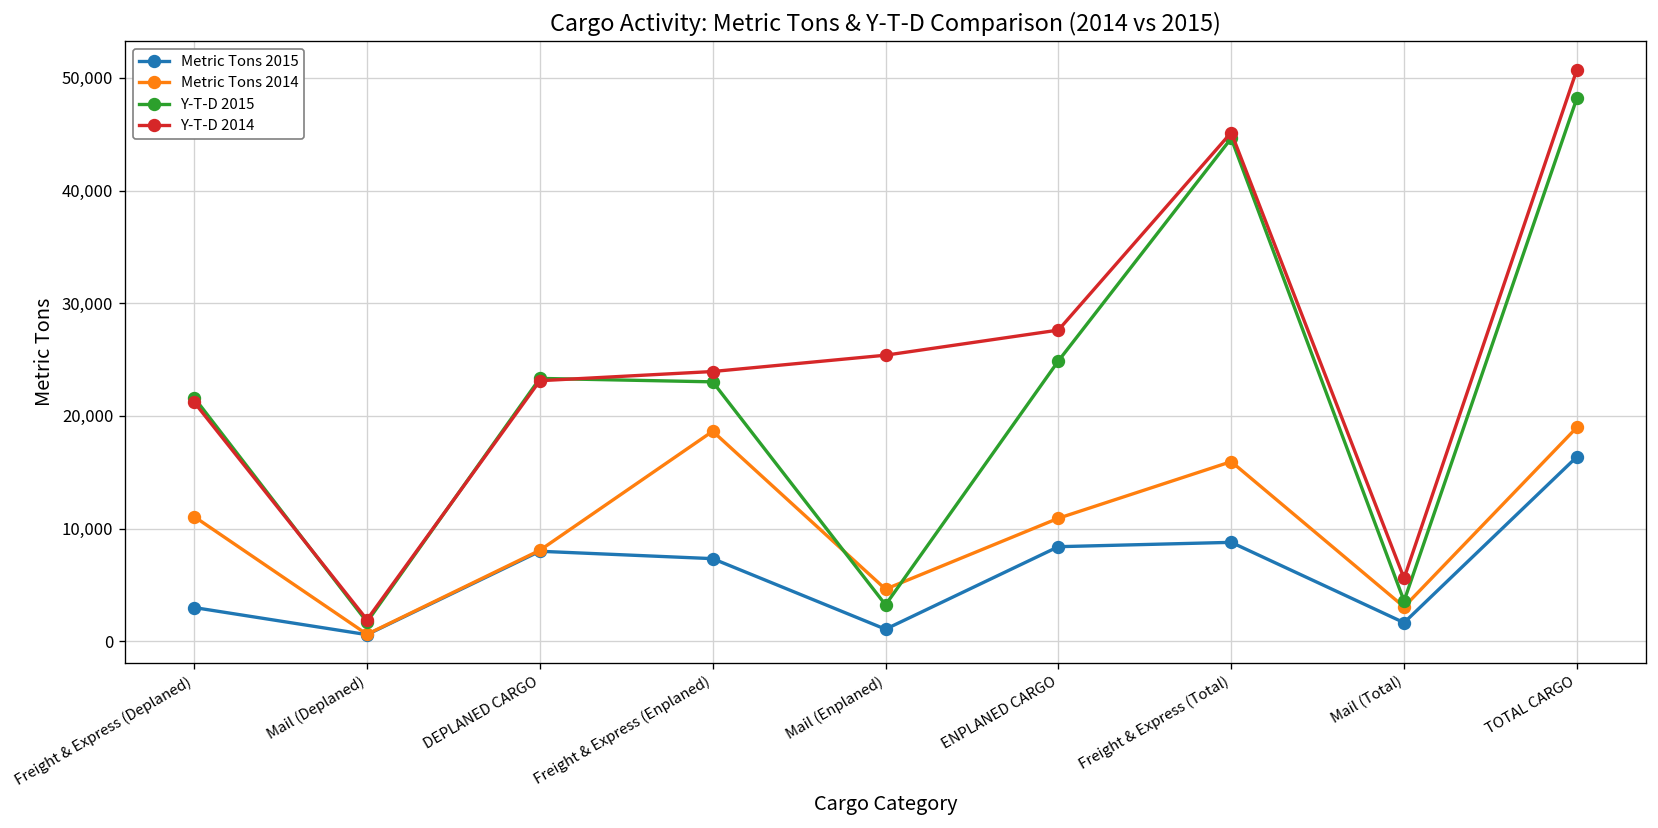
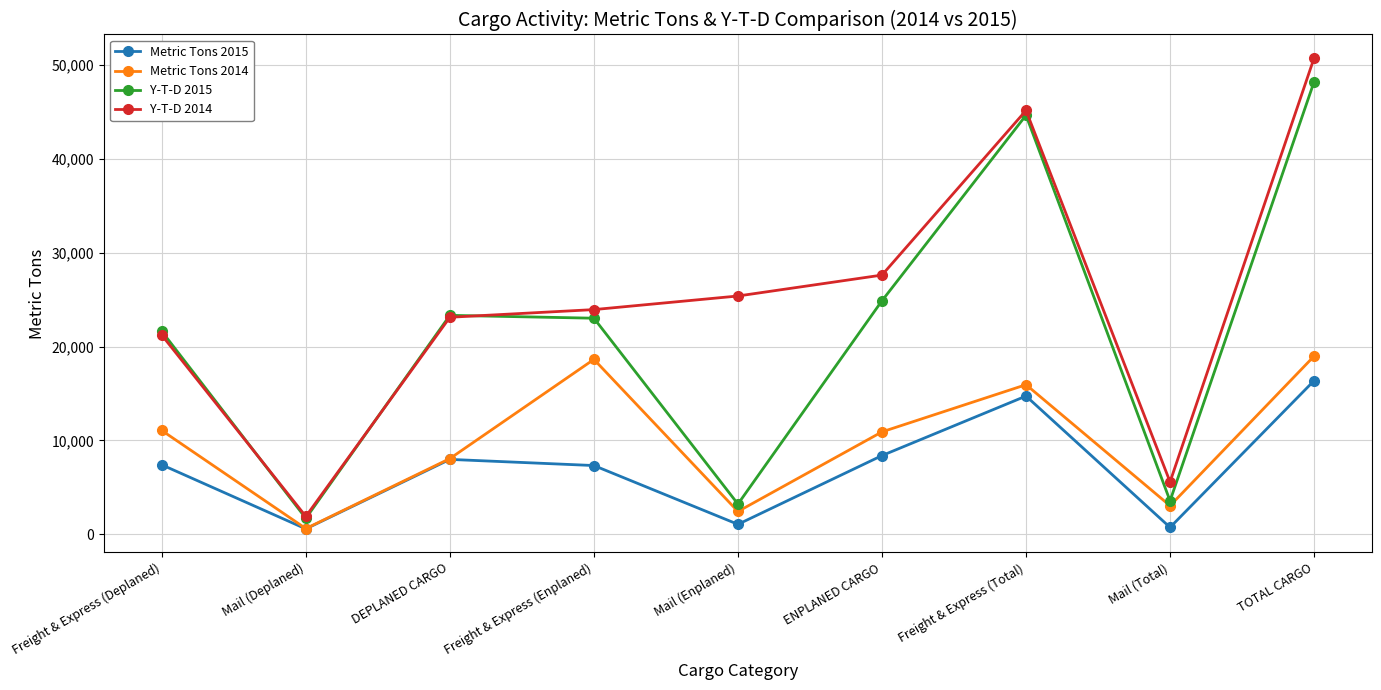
  {
    "Metric Tons 2015": {
-     "Freight & Express (Deplaned)": "3,000",
+     "Freight & Express (Deplaned)": "7,000",
      "Freight & Express (Enplaned)": "7,000",
      "Mail (Enplaned)": "1,000",
      "ENPLANED CARGO": "8,000",
-     "Freight & Express (Total)": "9,000",
-     "Mail (Total)": "2,000",
+     "Freight & Express (Total)": "15,000",
+     "Mail (Total)": "1,000",
      "TOTAL CARGO": "16,000"
    },
    "Metric Tons 2014": {
      "Freight & Express (Deplaned)": "11,000",
      "Freight & Express (Enplaned)": "19,000",
-     "Mail (Enplaned)": "5,000",
+     "Mail (Enplaned)": "2,000",
      "ENPLANED CARGO": "11,000",
      "Freight & Express (Total)": "16,000",
      "Mail (Total)": "3,000",
      "TOTAL CARGO": "19,000"
    },
    "Y-T-D 2015": {
      "Freight & Express (Deplaned)": "22,000",
      "Freight & Express (Enplaned)": "23,000",
      "Mail (Enplaned)": "3,000",
      "ENPLANED CARGO": "25,000",
      "Freight & Express (Total)": "45,000",
      "Mail (Total)": "4,000",
      "TOTAL CARGO": "48,000"
    },
    "Y-T-D 2014": {
      "Freight & Express (Deplaned)": "21,000",
      "Freight & Express (Enplaned)": "24,000",
      "Mail (Enplaned)": "25,000",
      "ENPLANED CARGO": "28,000",
      "Freight & Express (Total)": "45,000",
      "Mail (Total)": "6,000",
      "TOTAL CARGO": "51,000"
    }
  }
